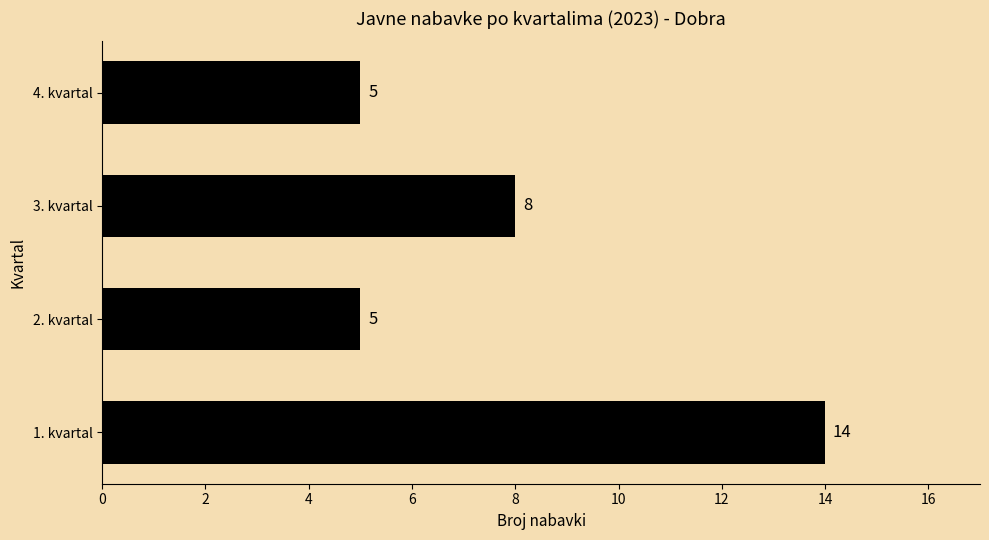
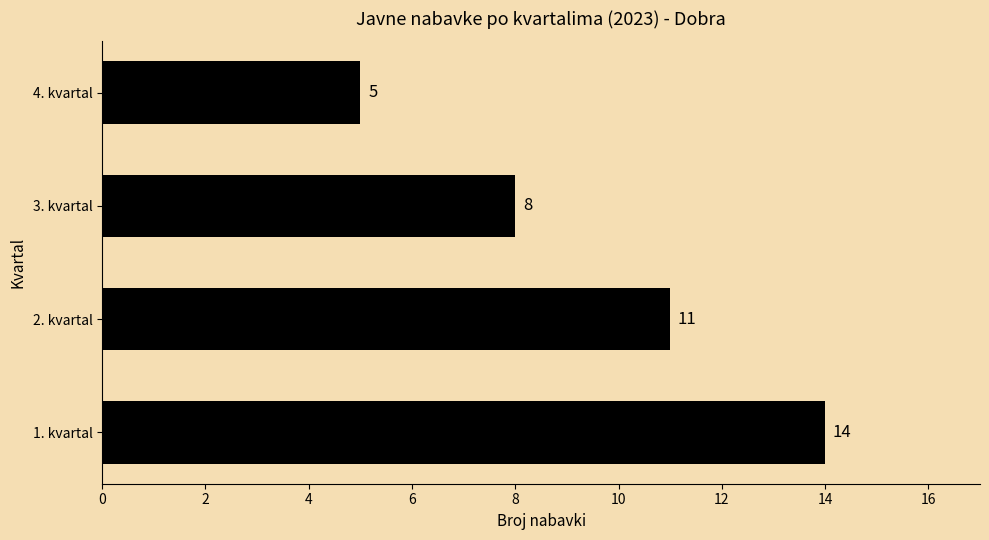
  {
    "4. kvartal": 5,
    "3. kvartal": 8,
-   "2. kvartal": 5,
+   "2. kvartal": 11,
    "1. kvartal": 14
  }
